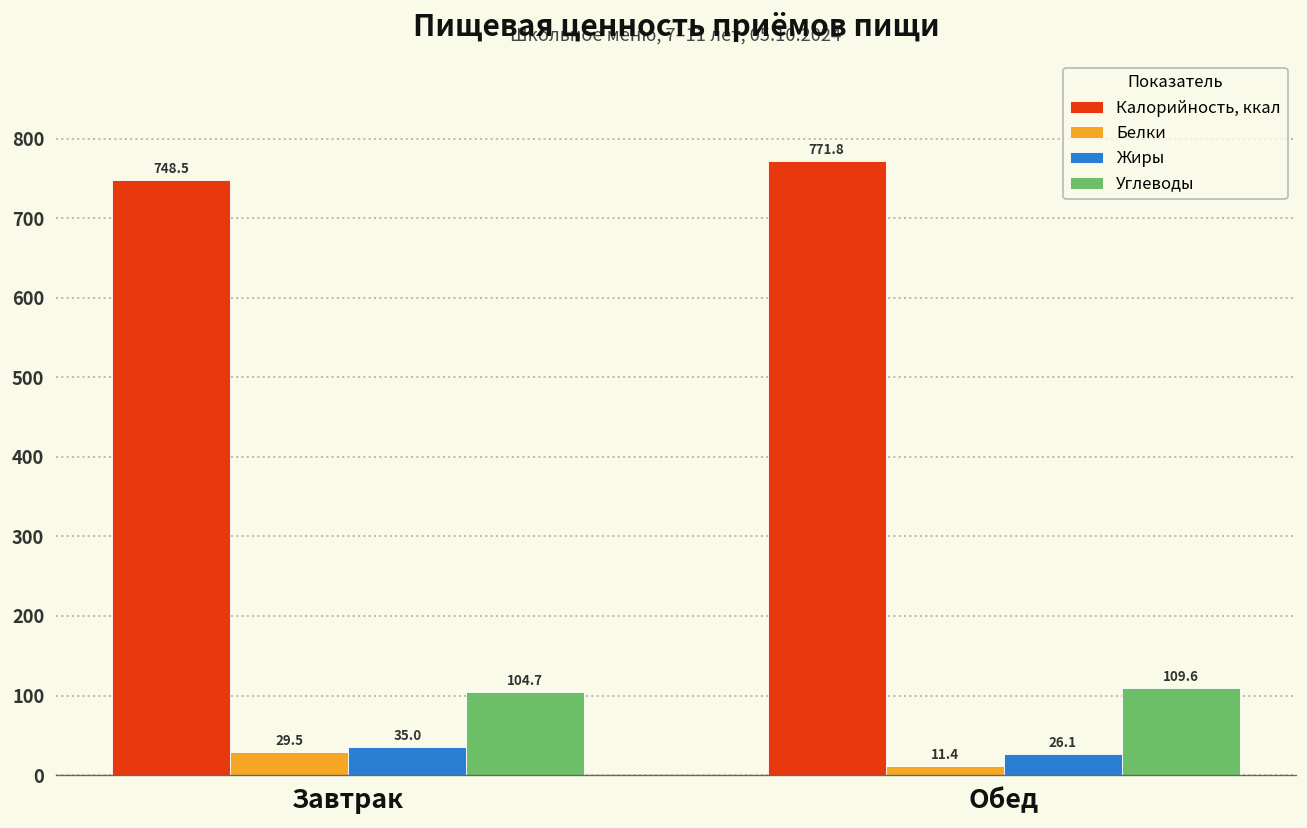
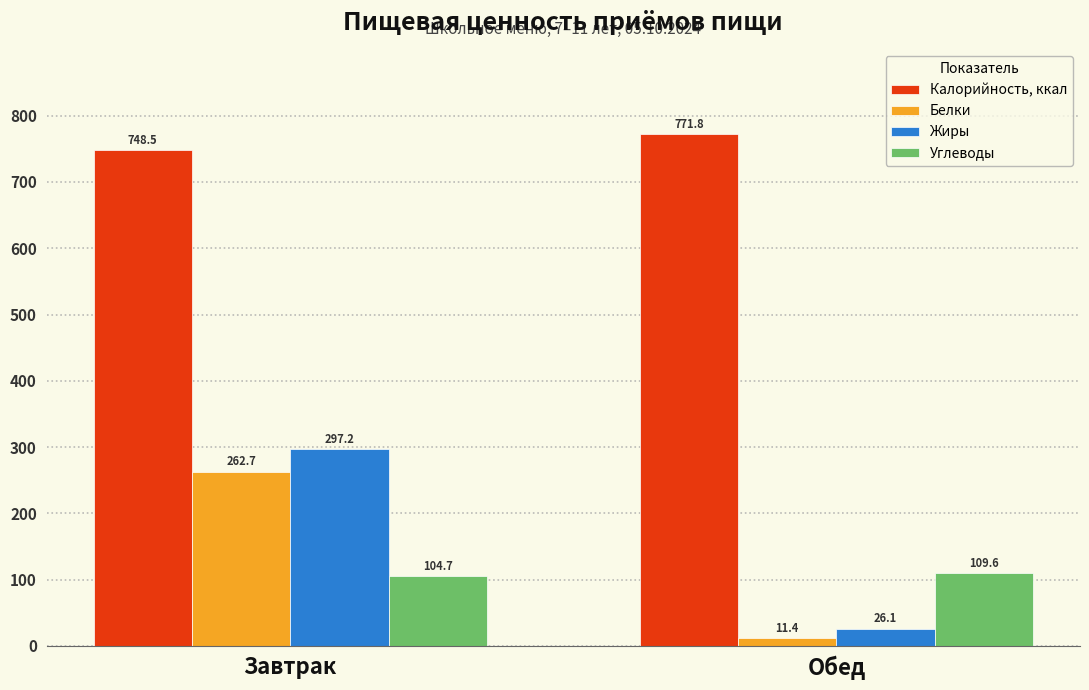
  {
    "Калорийность, ккал": {
      "Завтрак": 748.5,
      "Обед": 771.8
    },
    "Белки": {
-     "Завтрак": 29.5,
+     "Завтрак": 262.7,
      "Обед": 11.4
    },
    "Жиры": {
-     "Завтрак": 35.0,
+     "Завтрак": 297.2,
      "Обед": 26.1
    },
    "Углеводы": {
      "Завтрак": 104.7,
      "Обед": 109.6
    }
  }
